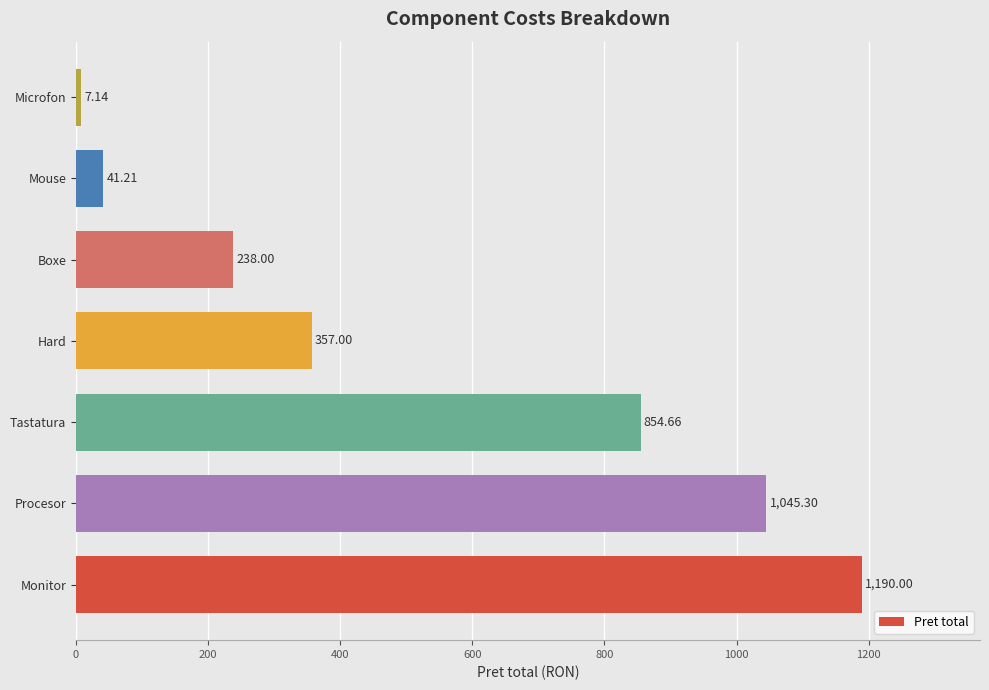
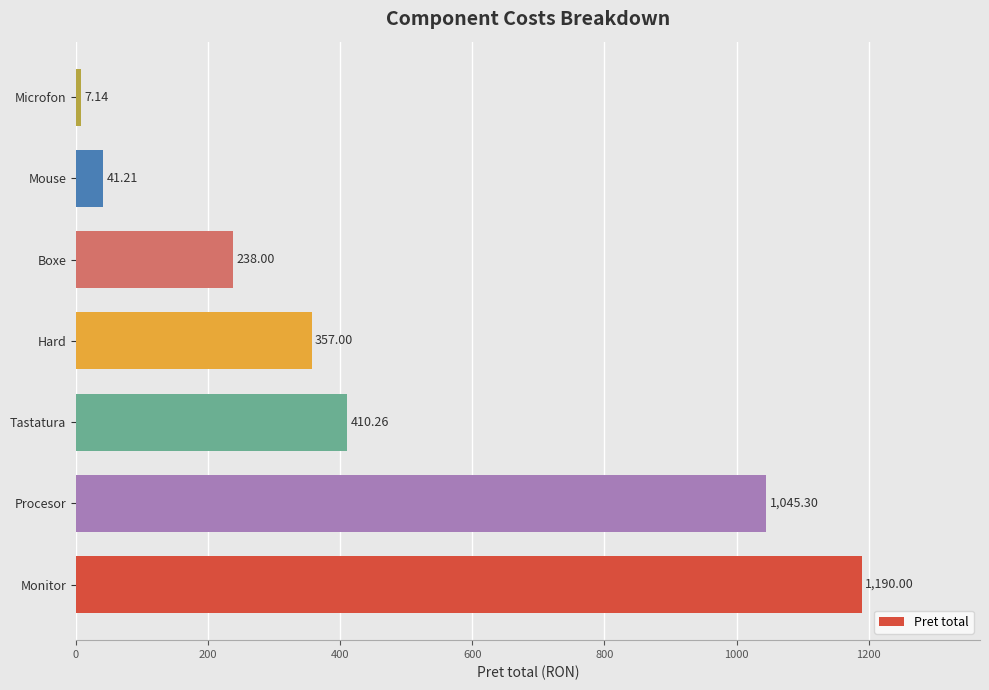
  {
    "Microfon": "7.14",
    "Mouse": "41.21",
    "Boxe": "238.00",
    "Hard": "357.00",
-   "Tastatura": "854.66",
+   "Tastatura": "410.26",
    "Procesor": "1,045.30",
    "Monitor": "1,190.00"
  }
